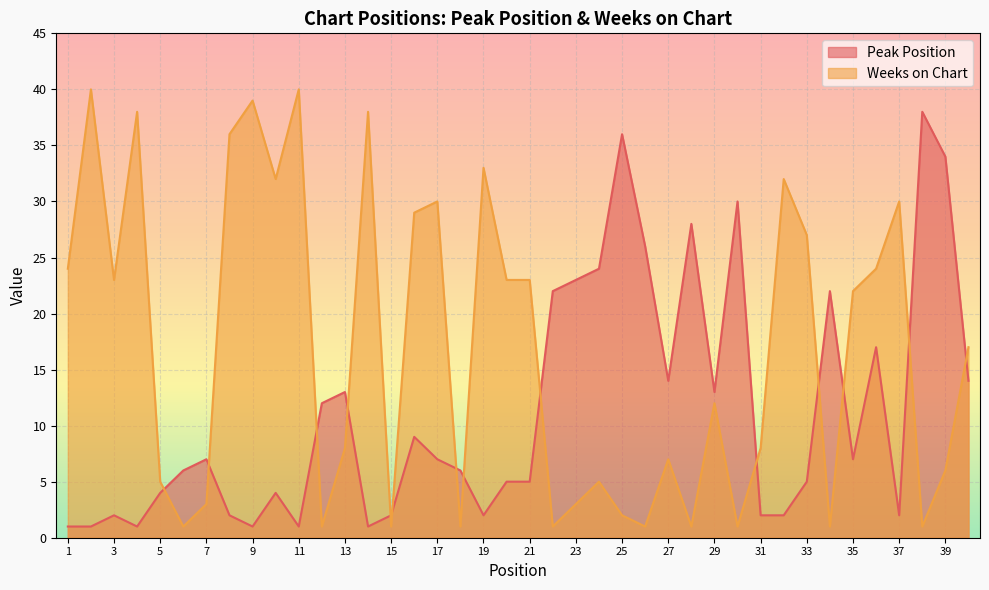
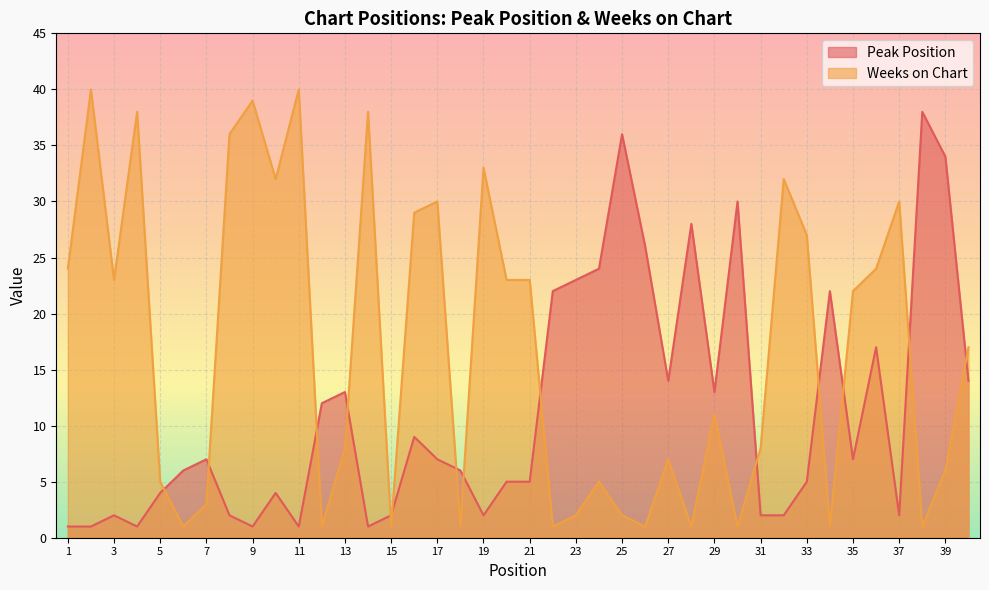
  {
    "Peak Position": {
      "1": 1,
      "3": 2,
      "5": 4,
      "7": 7,
      "9": 1,
      "11": 1,
      "13": 13,
      "15": 2,
      "17": 7,
      "19": 2,
      "21": 5,
      "23": 23,
      "25": 36,
      "27": 14,
      "29": 13,
      "31": 2,
      "33": 5,
      "35": 7,
      "37": 2,
      "39": 34
    },
    "Weeks on Chart": {
      "1": 24,
      "3": 23,
      "5": 5,
      "7": 3,
      "9": 39,
      "11": 40,
      "13": 8,
      "15": 1,
      "17": 30,
      "19": 33,
      "21": 23,
-     "23": 3,
+     "23": 2,
      "25": 2,
      "27": 7,
-     "29": 12,
+     "29": 11,
      "31": 8,
      "33": 27,
      "35": 22,
      "37": 30,
      "39": 6
    }
  }
